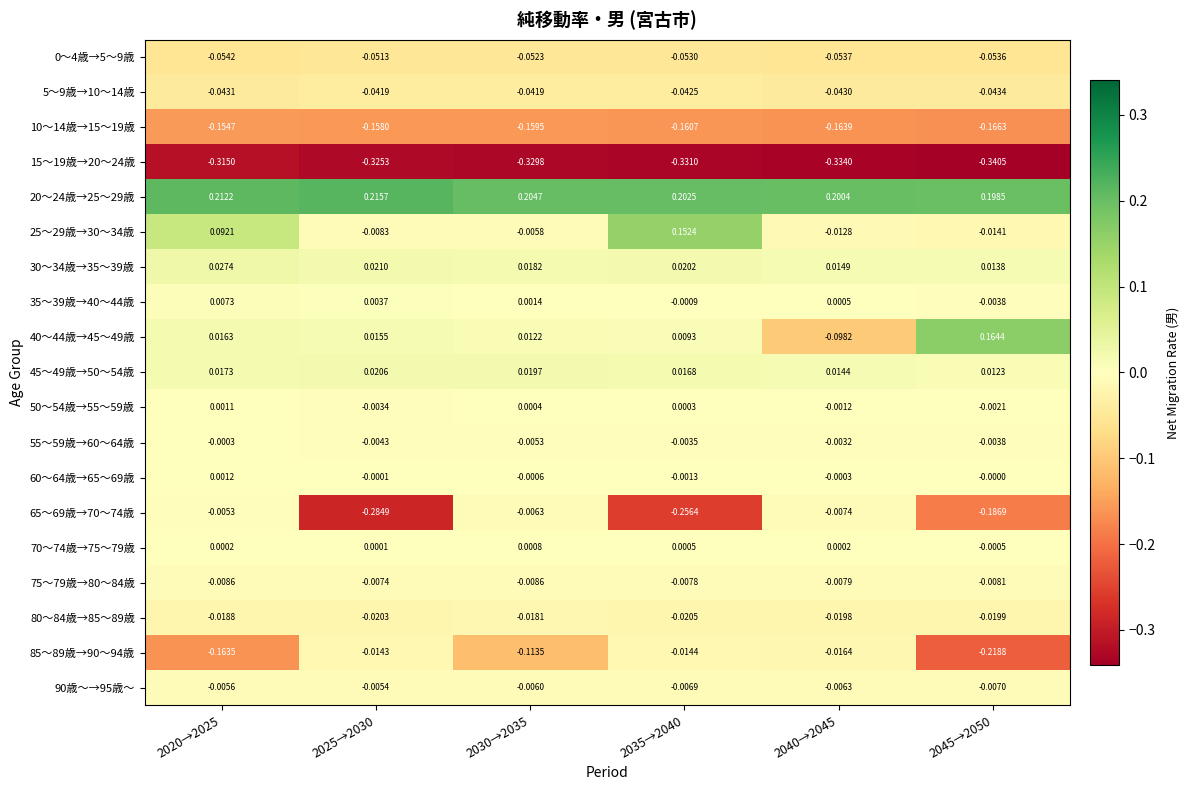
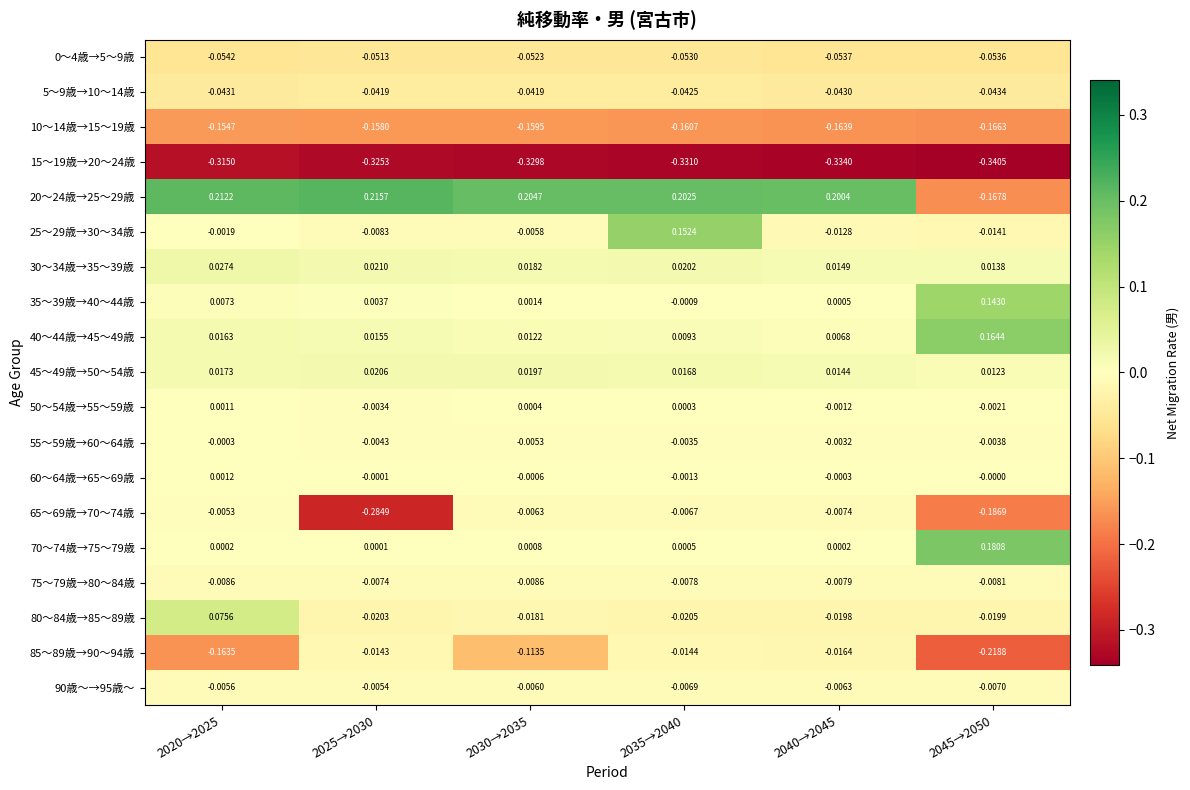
  {
    "0～4歳→5～9歳": {
      "2020→2025": -0.0542,
      "2025→2030": -0.0513,
      "2030→2035": -0.0523,
      "2035→2040": -0.0530,
      "2040→2045": -0.0537,
      "2045→2050": -0.0536
    },
    "5～9歳→10～14歳": {
      "2020→2025": -0.0431,
      "2025→2030": -0.0419,
      "2030→2035": -0.0419,
      "2035→2040": -0.0425,
      "2040→2045": -0.0430,
      "2045→2050": -0.0434
    },
    "10～14歳→15～19歳": {
      "2020→2025": -0.1547,
      "2025→2030": -0.1580,
      "2030→2035": -0.1595,
      "2035→2040": -0.1607,
      "2040→2045": -0.1639,
      "2045→2050": -0.1663
    },
    "15～19歳→20～24歳": {
      "2020→2025": -0.3150,
      "2025→2030": -0.3253,
      "2030→2035": -0.3298,
      "2035→2040": -0.3310,
      "2040→2045": -0.3340,
      "2045→2050": -0.3405
    },
    "20～24歳→25～29歳": {
      "2020→2025": 0.2122,
      "2025→2030": 0.2157,
      "2030→2035": 0.2047,
      "2035→2040": 0.2025,
      "2040→2045": 0.2004,
-     "2045→2050": 0.1985
+     "2045→2050": -0.1678
    },
    "25～29歳→30～34歳": {
-     "2020→2025": 0.0921,
+     "2020→2025": -0.0019,
      "2025→2030": -0.0083,
      "2030→2035": -0.0058,
      "2035→2040": 0.1524,
      "2040→2045": -0.0128,
      "2045→2050": -0.0141
    },
    "30～34歳→35～39歳": {
      "2020→2025": 0.0274,
      "2025→2030": 0.0210,
      "2030→2035": 0.0182,
      "2035→2040": 0.0202,
      "2040→2045": 0.0149,
      "2045→2050": 0.0138
    },
    "35～39歳→40～44歳": {
      "2020→2025": 0.0073,
      "2025→2030": 0.0037,
      "2030→2035": 0.0014,
      "2035→2040": -0.0009,
      "2040→2045": 0.0005,
-     "2045→2050": -0.0038
+     "2045→2050": 0.1430
    },
    "40～44歳→45～49歳": {
      "2020→2025": 0.0163,
      "2025→2030": 0.0155,
      "2030→2035": 0.0122,
      "2035→2040": 0.0093,
-     "2040→2045": -0.0982,
+     "2040→2045": 0.0068,
      "2045→2050": 0.1644
    },
    "45～49歳→50～54歳": {
      "2020→2025": 0.0173,
      "2025→2030": 0.0206,
      "2030→2035": 0.0197,
      "2035→2040": 0.0168,
      "2040→2045": 0.0144,
      "2045→2050": 0.0123
    },
    "50～54歳→55～59歳": {
      "2020→2025": 0.0011,
      "2025→2030": -0.0034,
      "2030→2035": 0.0004,
      "2035→2040": 0.0003,
      "2040→2045": -0.0012,
      "2045→2050": -0.0021
    },
    "55～59歳→60～64歳": {
      "2020→2025": -0.0003,
      "2025→2030": -0.0043,
      "2030→2035": -0.0053,
      "2035→2040": -0.0035,
      "2040→2045": -0.0032,
      "2045→2050": -0.0038
    },
    "60～64歳→65～69歳": {
      "2020→2025": 0.0012,
      "2025→2030": -0.0001,
      "2030→2035": -0.0006,
      "2035→2040": -0.0013,
      "2040→2045": -0.0003,
      "2045→2050": -0.0000
    },
    "65～69歳→70～74歳": {
      "2020→2025": -0.0053,
      "2025→2030": -0.2849,
      "2030→2035": -0.0063,
-     "2035→2040": -0.2564,
+     "2035→2040": -0.0067,
      "2040→2045": -0.0074,
      "2045→2050": -0.1869
    },
    "70～74歳→75～79歳": {
      "2020→2025": 0.0002,
      "2025→2030": 0.0001,
      "2030→2035": 0.0008,
      "2035→2040": 0.0005,
      "2040→2045": 0.0002,
-     "2045→2050": -0.0005
+     "2045→2050": 0.1808
    },
    "75～79歳→80～84歳": {
      "2020→2025": -0.0086,
      "2025→2030": -0.0074,
      "2030→2035": -0.0086,
      "2035→2040": -0.0078,
      "2040→2045": -0.0079,
      "2045→2050": -0.0081
    },
    "80～84歳→85～89歳": {
-     "2020→2025": -0.0188,
+     "2020→2025": 0.0756,
      "2025→2030": -0.0203,
      "2030→2035": -0.0181,
      "2035→2040": -0.0205,
      "2040→2045": -0.0198,
      "2045→2050": -0.0199
    },
    "85～89歳→90～94歳": {
      "2020→2025": -0.1635,
      "2025→2030": -0.0143,
      "2030→2035": -0.1135,
      "2035→2040": -0.0144,
      "2040→2045": -0.0164,
      "2045→2050": -0.2188
    },
    "90歳～→95歳～": {
      "2020→2025": -0.0056,
      "2025→2030": -0.0054,
      "2030→2035": -0.0060,
      "2035→2040": -0.0069,
      "2040→2045": -0.0063,
      "2045→2050": -0.0070
    }
  }
